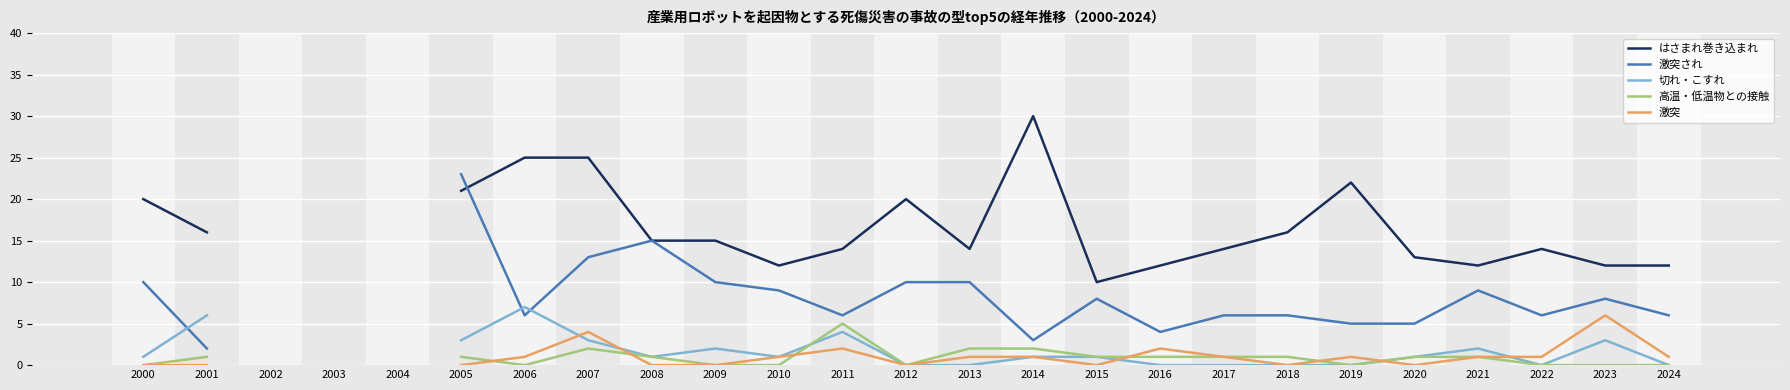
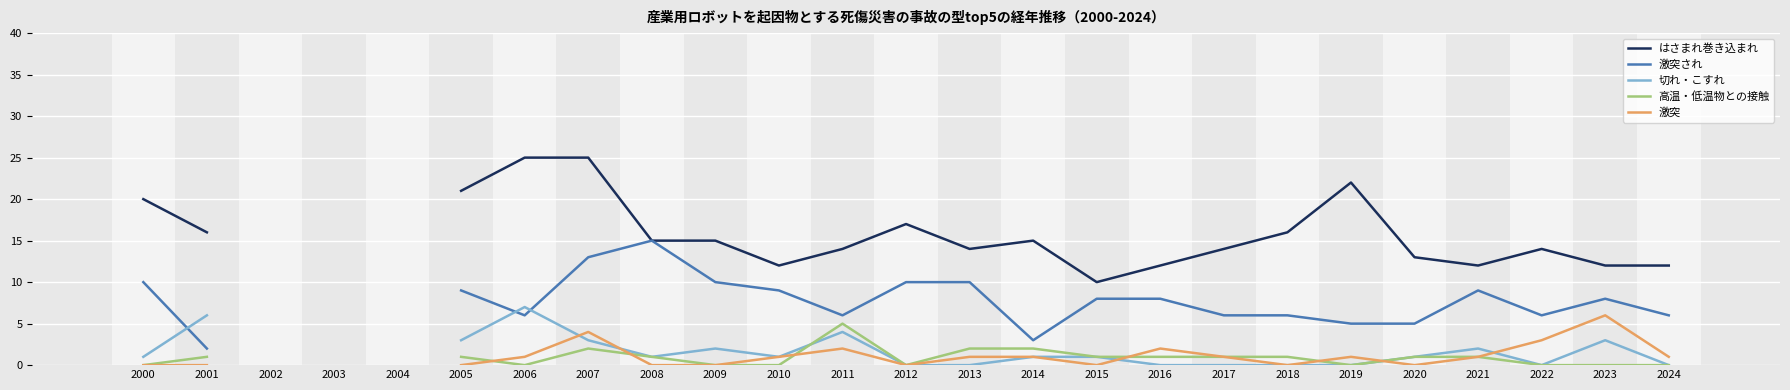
  {
    "はさまれ巻き込まれ": {
      "2000": 20,
      "2001": 16,
      "2003": 34,
      "2005": 21,
      "2006": 25,
      "2007": 25,
      "2009": 15,
      "2010": 12,
      "2011": 14,
-     "2012": 20,
+     "2012": 17,
      "2013": 14,
-     "2014": 30,
+     "2014": 15,
      "2015": 10,
      "2016": 12,
      "2017": 14,
      "2018": 16,
      "2019": 22,
      "2020": 13,
      "2021": 12,
      "2022": 14,
      "2023": 12,
      "2024": 12
    },
    "激突され": {
      "2000": 10,
      "2001": 2,
      "2003": 9,
-     "2005": 23,
+     "2005": 9,
      "2006": 6,
      "2007": 13,
      "2009": 10,
      "2010": 9,
      "2011": 6,
      "2012": 10,
      "2013": 10,
      "2014": 3,
      "2015": 8,
-     "2016": 4,
+     "2016": 8,
      "2017": 6,
      "2018": 6,
      "2019": 5,
      "2020": 5,
      "2021": 9,
      "2022": 6,
      "2023": 8,
      "2024": 6
    },
    "切れ・こすれ": {
      "2000": 1,
      "2001": 6,
      "2005": 3,
      "2006": 7,
      "2007": 3,
      "2009": 2,
      "2011": 4,
      "2013": 0,
      "2016": 0,
      "2017": 0,
      "2021": 2,
      "2023": 3
    },
    "高温・低温物との接触": {
      "2001": 1,
      "2005": 1,
      "2006": 0,
      "2007": 2,
      "2010": 0,
      "2011": 5,
      "2013": 2,
      "2014": 2,
      "2016": 1,
      "2018": 1,
      "2023": 0
    },
    "激突": {
      "2001": 0,
      "2005": 0,
      "2006": 1,
      "2007": 4,
      "2008": 0,
      "2011": 2,
      "2013": 1,
      "2015": 0,
      "2016": 2,
      "2019": 1,
      "2020": 0,
-     "2022": 1,
+     "2022": 3,
      "2023": 6,
      "2024": 1
    }
  }
